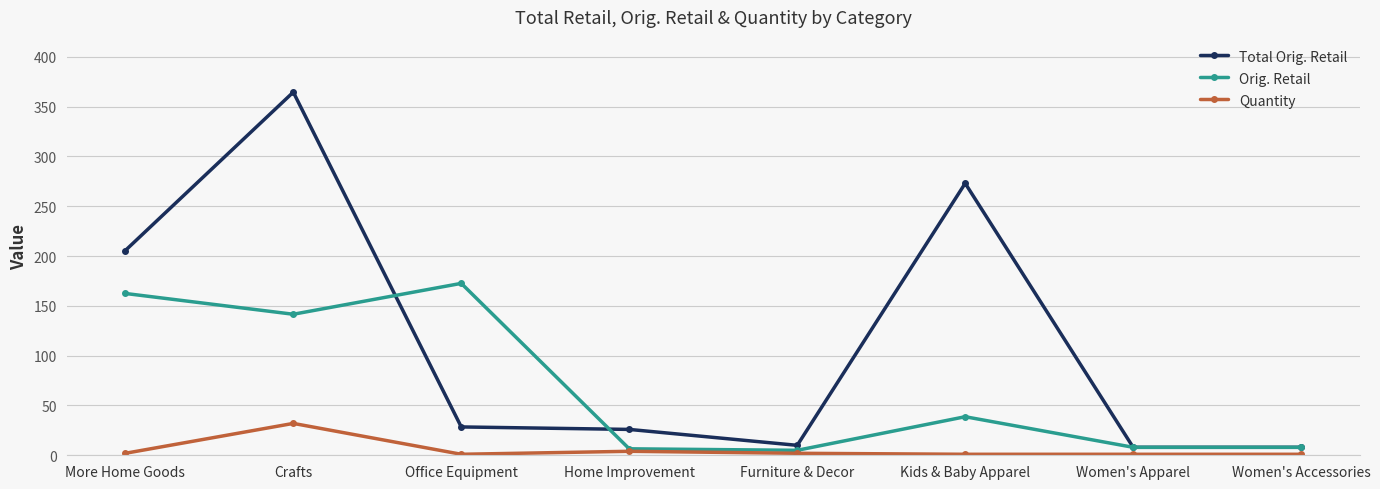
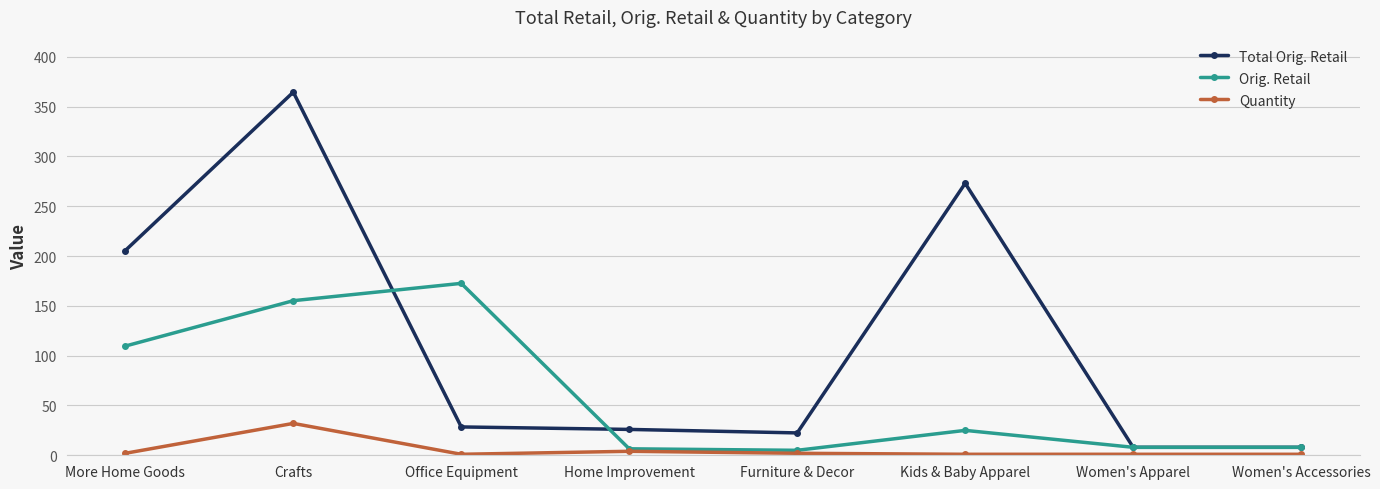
  {
    "Total Orig. Retail": {
      "More Home Goods": 210,
      "Crafts": 360,
      "Office Equipment": 30,
      "Home Improvement": 30,
-     "Furniture & Decor": 10,
+     "Furniture & Decor": 20,
      "Kids & Baby Apparel": 270
    },
    "Orig. Retail": {
-     "More Home Goods": 160,
-     "Crafts": 140,
+     "More Home Goods": 110,
+     "Crafts": 160,
      "Office Equipment": 170,
      "Furniture & Decor": 0,
-     "Kids & Baby Apparel": 40
+     "Kids & Baby Apparel": 30
    },
    "Quantity": {
      "More Home Goods": 0,
      "Crafts": 30,
      "Office Equipment": 0,
      "Furniture & Decor": 0,
      "Kids & Baby Apparel": 0,
      "Women's Apparel": 0,
      "Women's Accessories": 0
    }
  }
